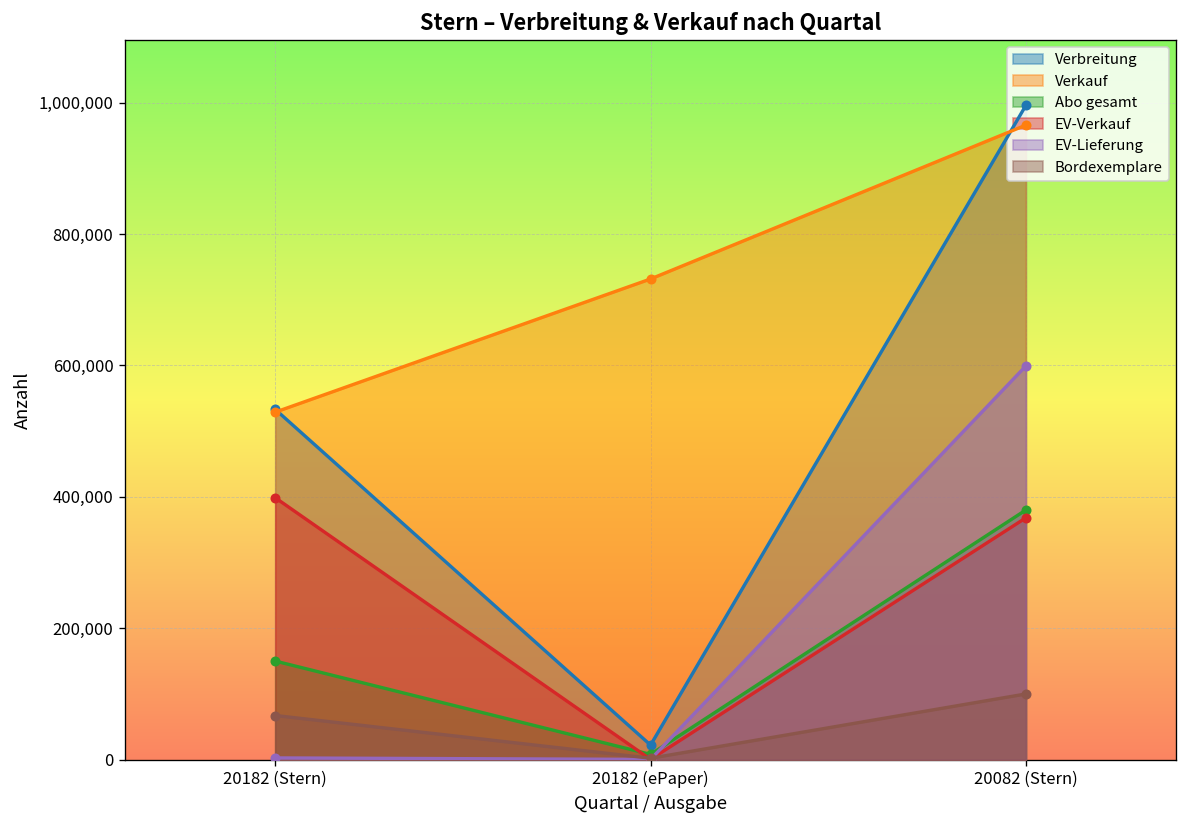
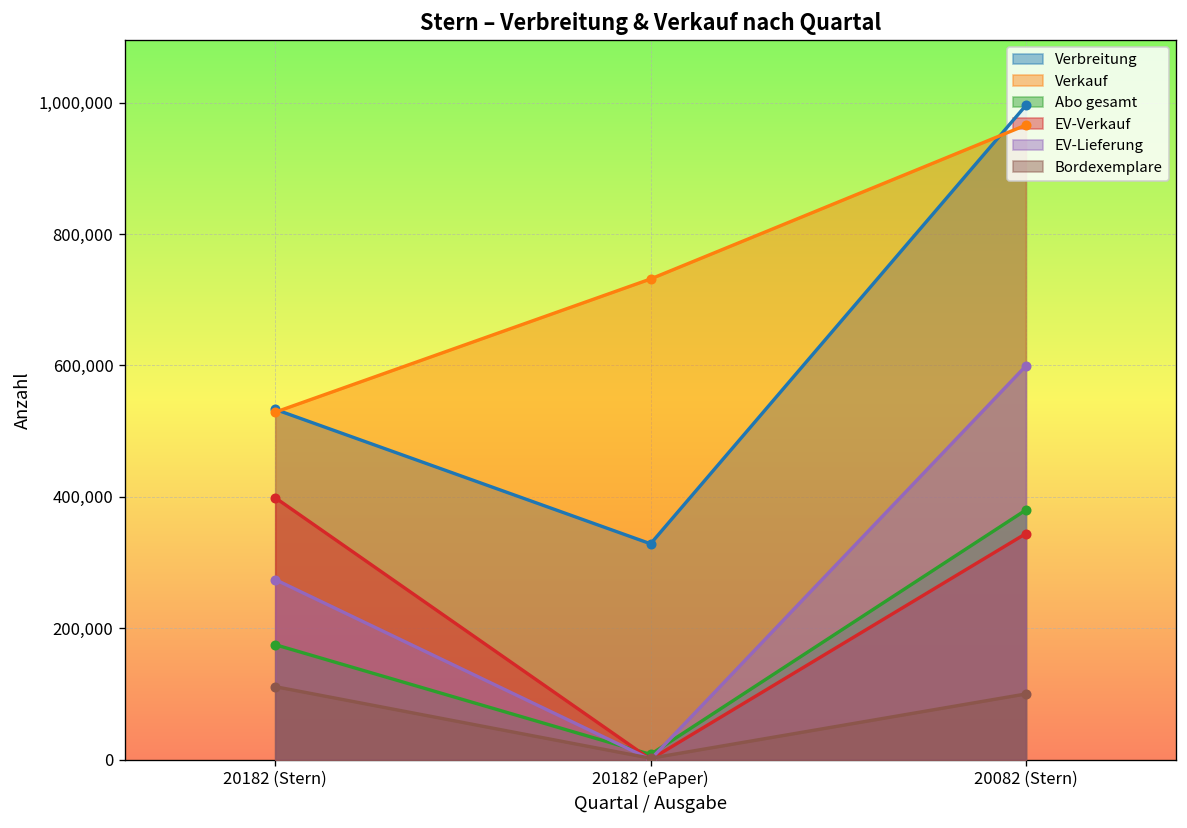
  {
    "Verbreitung": {
-     "20182 (ePaper)": "20,000"
+     "20182 (ePaper)": "330,000"
    },
    "Verkauf": {
      "20182 (ePaper)": "730,000"
    },
    "Abo gesamt": {
-     "20182 (Stern)": "150,000",
+     "20182 (Stern)": "170,000",
      "20182 (ePaper)": "10,000",
      "20082 (Stern)": "380,000"
    },
    "EV-Verkauf": {
      "20182 (Stern)": "400,000",
-     "20082 (Stern)": "370,000"
+     "20082 (Stern)": "340,000"
    },
    "EV-Lieferung": {
-     "20182 (Stern)": "0",
+     "20182 (Stern)": "270,000",
      "20082 (Stern)": "600,000"
    },
    "Bordexemplare": {
-     "20182 (Stern)": "70,000",
+     "20182 (Stern)": "110,000",
      "20082 (Stern)": "100,000"
    }
  }
